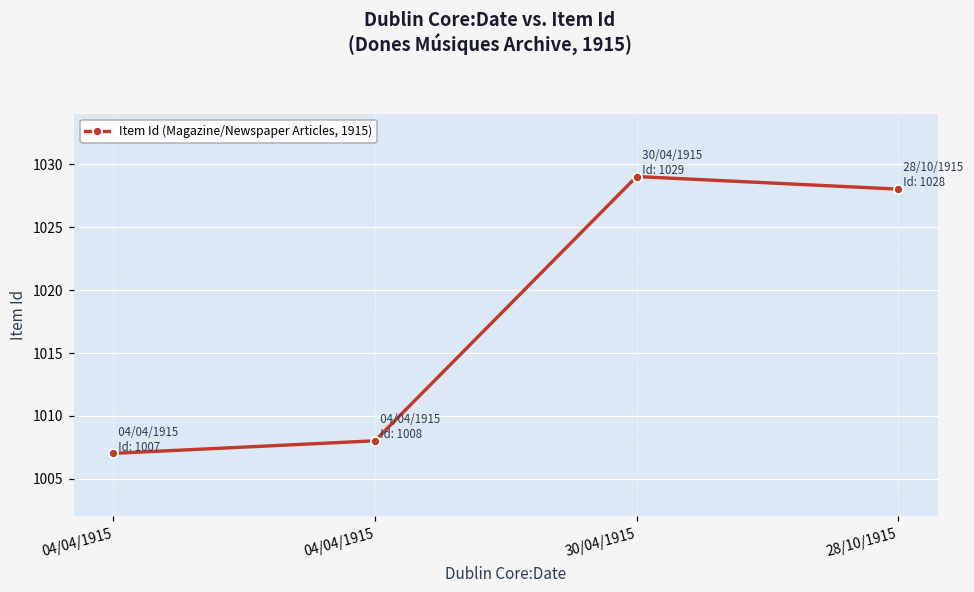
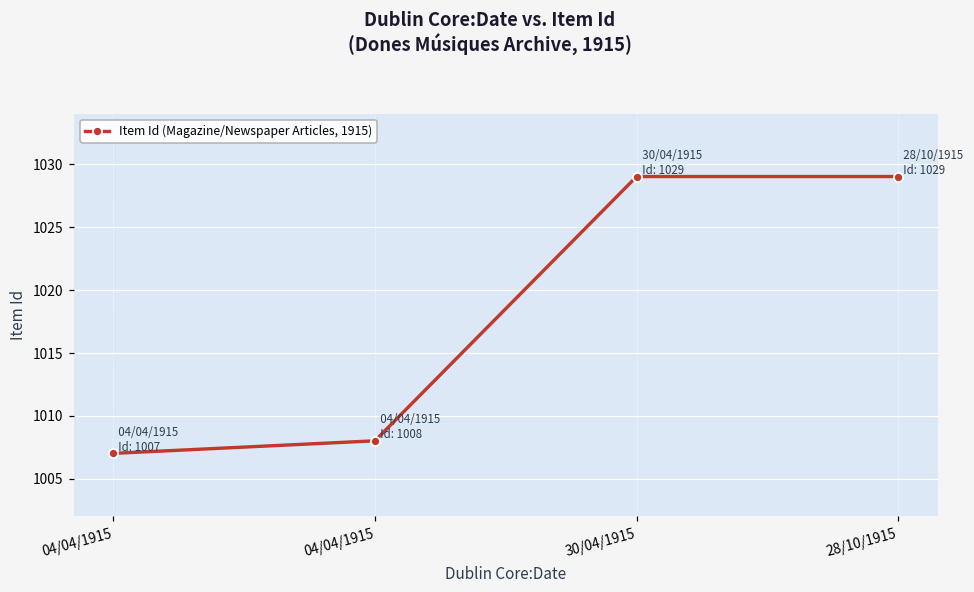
  {
    "30/04/1915": 1029,
-   "28/10/1915": 1028
+   "28/10/1915": 1029
  }
